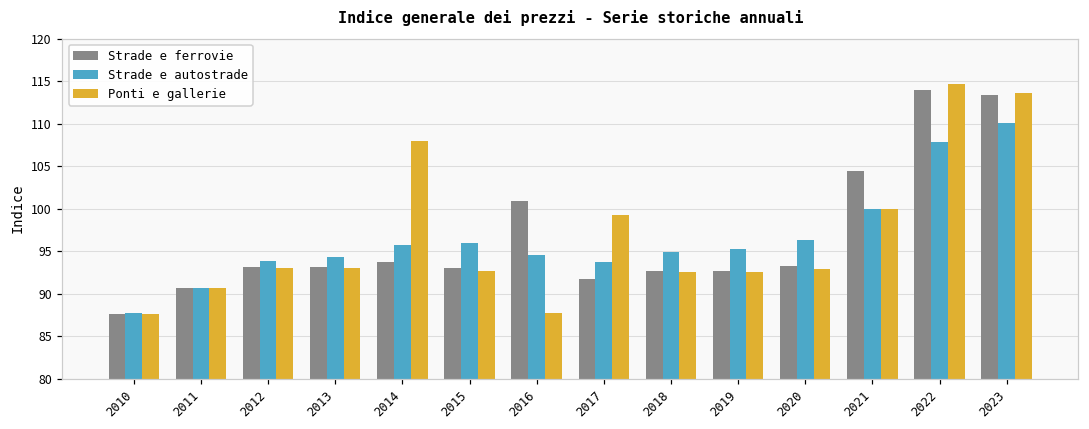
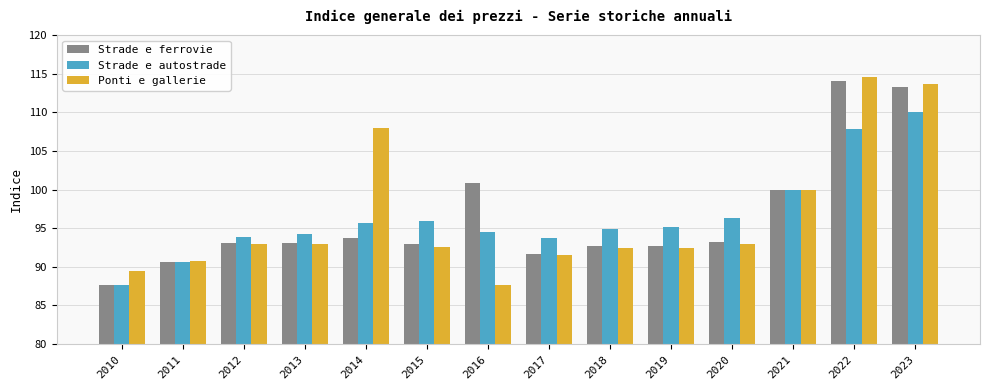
  {
    "Strade e ferrovie": {
      "2010": 88,
      "2011": 91,
      "2012": 93,
      "2013": 93,
      "2014": 94,
      "2015": 93,
      "2016": 101,
      "2017": 92,
      "2018": 93,
      "2019": 93,
      "2020": 93,
-     "2021": 104,
+     "2021": 100,
      "2022": 114,
      "2023": 113
    },
    "Strade e autostrade": {
      "2010": 88,
      "2011": 91,
      "2012": 94,
      "2013": 94,
      "2014": 96,
      "2015": 96,
      "2016": 95,
      "2017": 94,
      "2018": 95,
      "2019": 95,
      "2020": 96,
      "2021": 100,
      "2022": 108,
      "2023": 110
    },
    "Ponti e gallerie": {
-     "2010": 88,
+     "2010": 89,
      "2011": 91,
      "2012": 93,
      "2013": 93,
      "2014": 108,
      "2015": 93,
      "2016": 88,
-     "2017": 99,
+     "2017": 92,
      "2018": 93,
      "2019": 93,
      "2020": 93,
      "2021": 100,
      "2022": 115,
      "2023": 114
    }
  }
